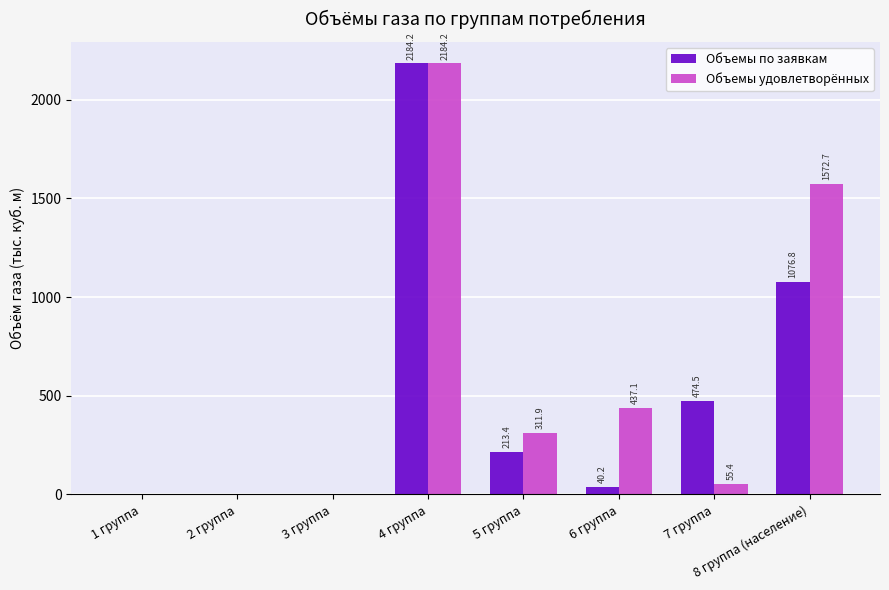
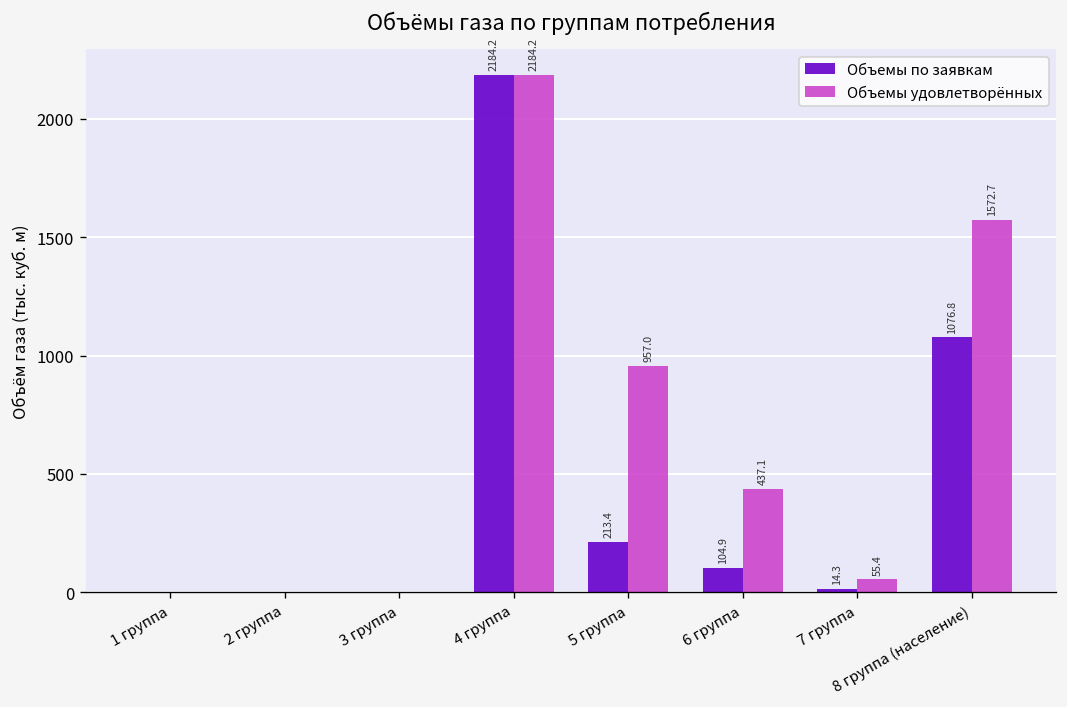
  {
    "Объемы по заявкам": {
      "4 группа": 2184.2,
      "5 группа": 213.4,
-     "6 группа": 40.2,
-     "7 группа": 474.5,
+     "6 группа": 104.9,
+     "7 группа": 14.3,
      "8 группа (население)": 1076.8
    },
    "Объемы удовлетворённых": {
      "4 группа": 2184.2,
-     "5 группа": 311.9,
+     "5 группа": 957.0,
      "6 группа": 437.1,
      "7 группа": 55.4,
      "8 группа (население)": 1572.7
    }
  }
